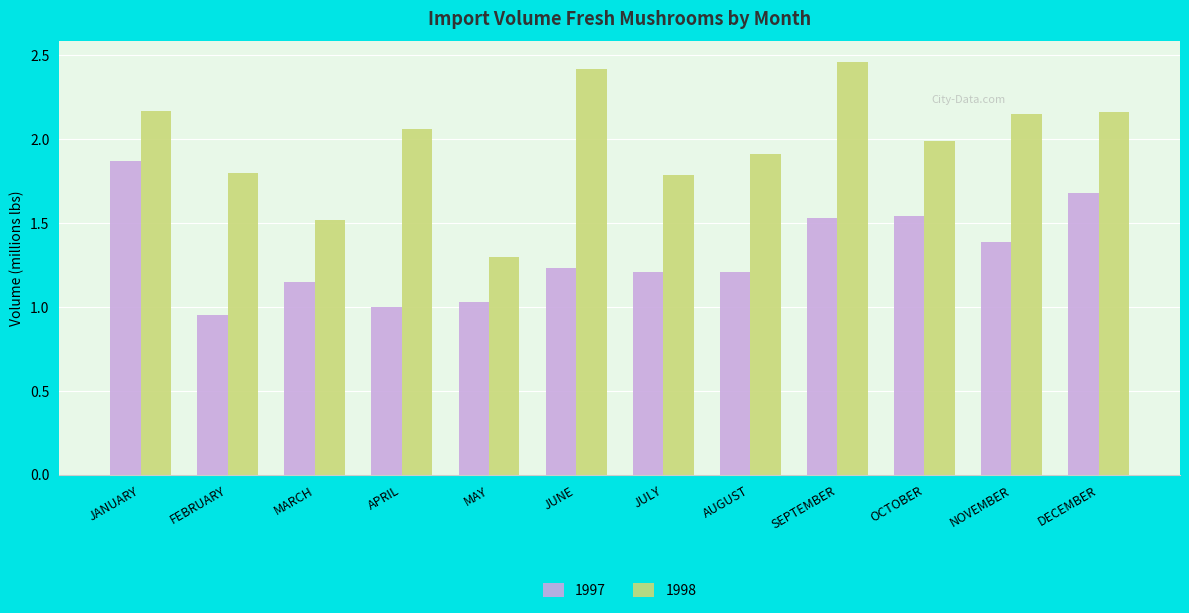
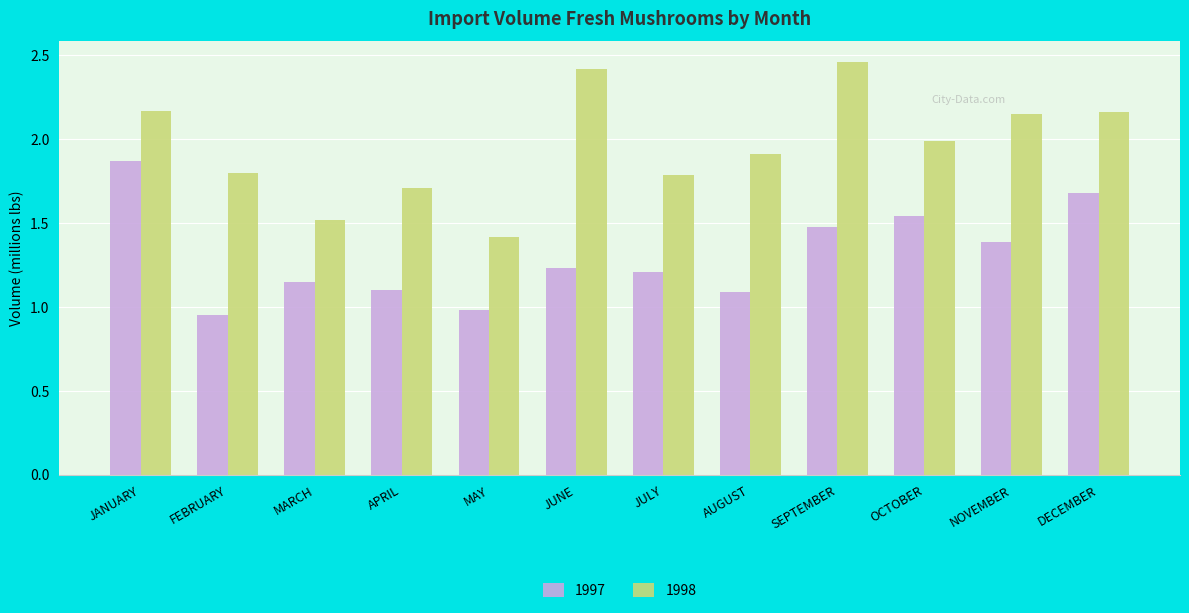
  {
    "1997": {
      "JANUARY": 1.87,
      "FEBRUARY": 0.95,
      "MARCH": 1.15,
-     "APRIL": 1.0,
-     "MAY": 1.03,
+     "APRIL": 1.1,
+     "MAY": 0.98,
      "JUNE": 1.23,
      "JULY": 1.21,
-     "AUGUST": 1.21,
-     "SEPTEMBER": 1.53,
+     "AUGUST": 1.09,
+     "SEPTEMBER": 1.48,
      "OCTOBER": 1.54,
      "NOVEMBER": 1.39,
      "DECEMBER": 1.68
    },
    "1998": {
      "JANUARY": 2.17,
      "FEBRUARY": 1.80,
      "MARCH": 1.52,
-     "APRIL": 2.06,
-     "MAY": 1.30,
+     "APRIL": 1.71,
+     "MAY": 1.42,
      "JUNE": 2.42,
      "JULY": 1.79,
      "AUGUST": 1.91,
      "SEPTEMBER": 2.46,
      "OCTOBER": 1.99,
      "NOVEMBER": 2.15,
      "DECEMBER": 2.16
    }
  }
